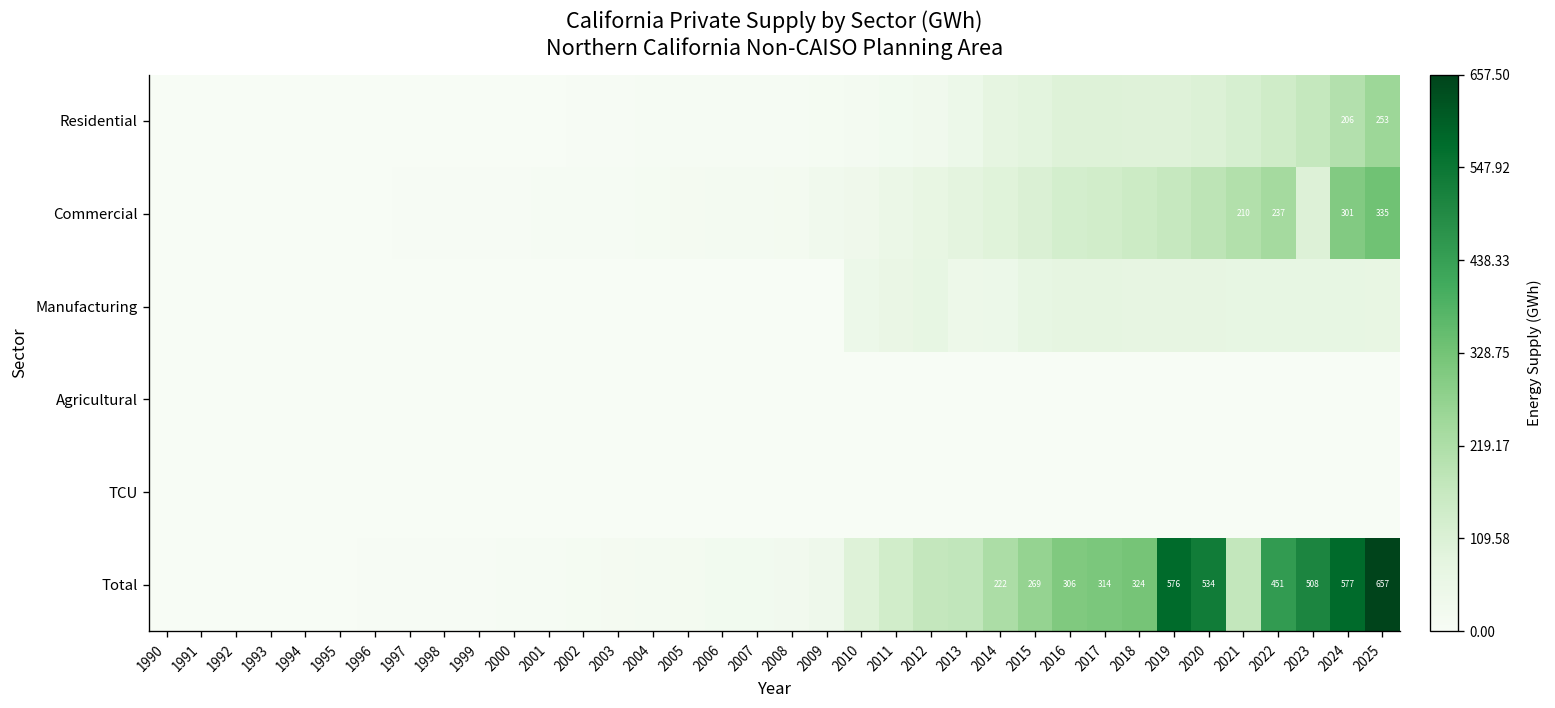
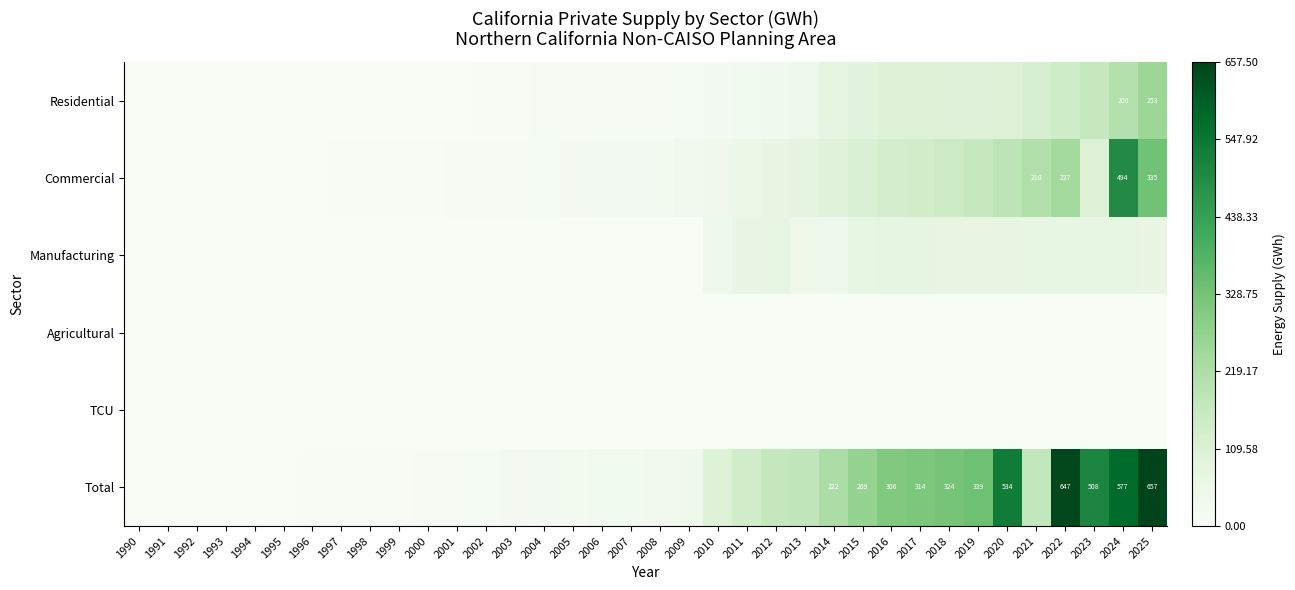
  {
    "Residential": {
      "2024": 206,
      "2025": 253
    },
    "Commercial": {
      "2021": 210,
      "2022": 237,
-     "2024": 301,
+     "2024": 494,
      "2025": 335
    },
    "Total": {
      "2014": 222,
      "2015": 269,
      "2016": 306,
      "2017": 314,
      "2018": 324,
-     "2019": 576,
+     "2019": 339,
      "2020": 534,
-     "2022": 451,
+     "2022": 647,
      "2023": 508,
      "2024": 577,
      "2025": 657
    }
  }
